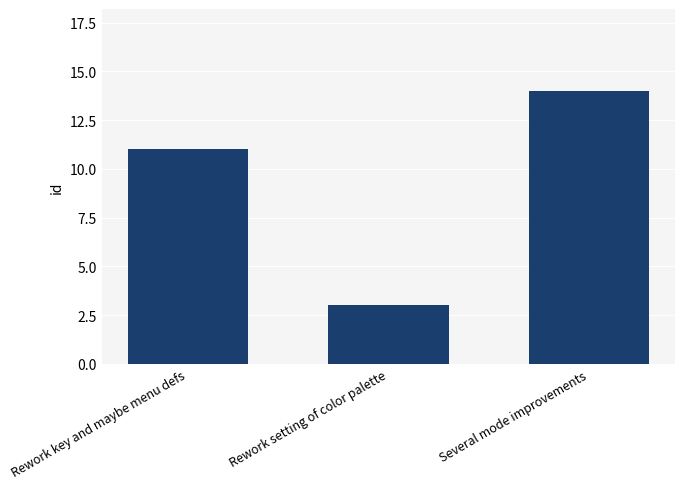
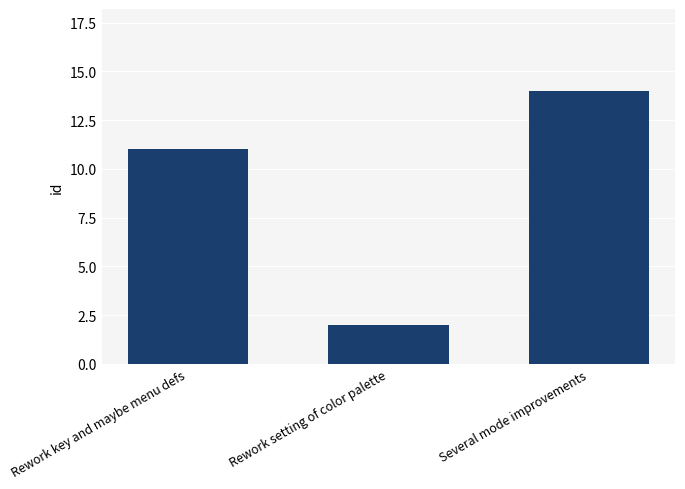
  {
    "Rework key and maybe menu defs": 11,
-   "Rework setting of color palette": 3,
+   "Rework setting of color palette": 2,
    "Several mode improvements": 14
  }
